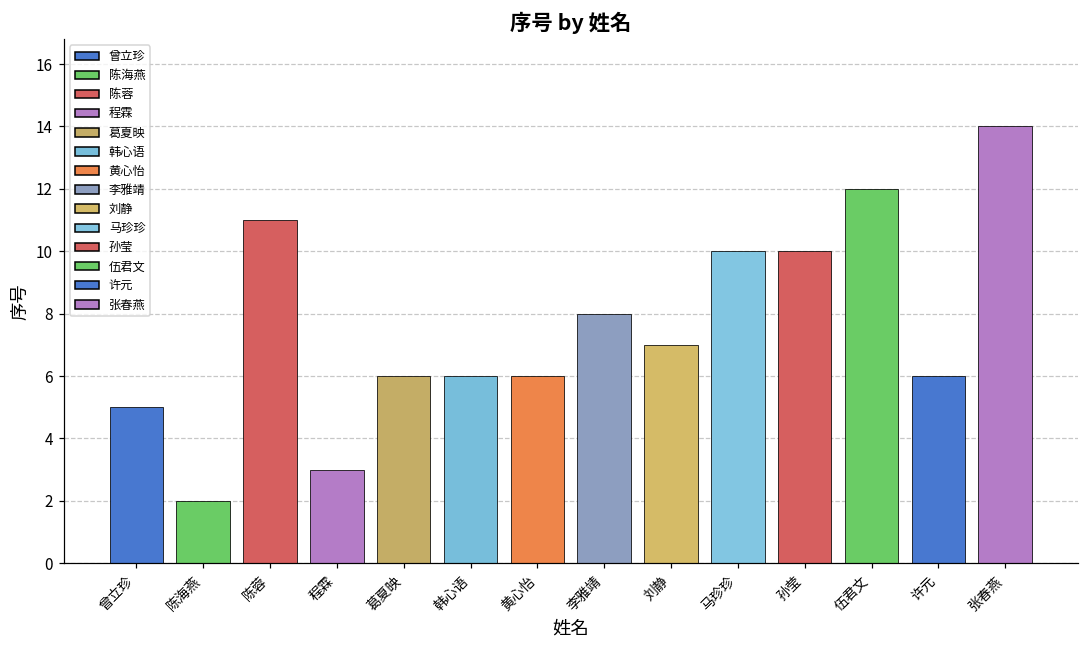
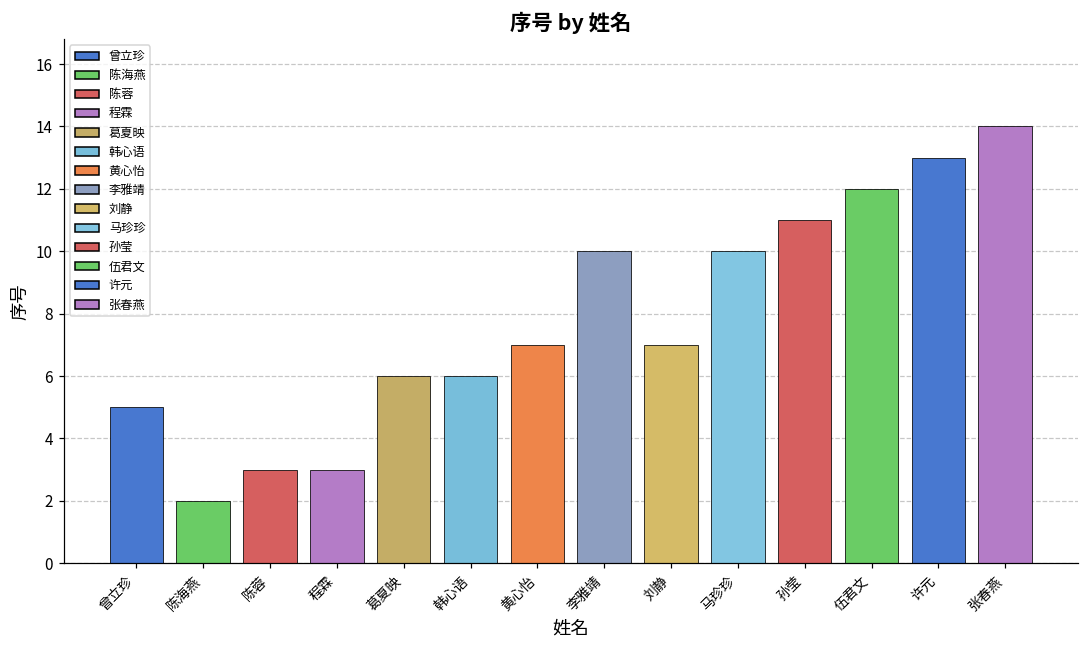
  {
    "曾立珍": 5,
    "陈海燕": 2,
-   "陈蓉": 11,
+   "陈蓉": 3,
    "程霖": 3,
    "葛夏映": 6,
    "韩心语": 6,
-   "黄心怡": 6,
-   "李雅靖": 8,
+   "黄心怡": 7,
+   "李雅靖": 10,
    "刘静": 7,
    "马珍珍": 10,
-   "孙莹": 10,
+   "孙莹": 11,
    "伍君文": 12,
-   "许元": 6,
+   "许元": 13,
    "张春燕": 14
  }
